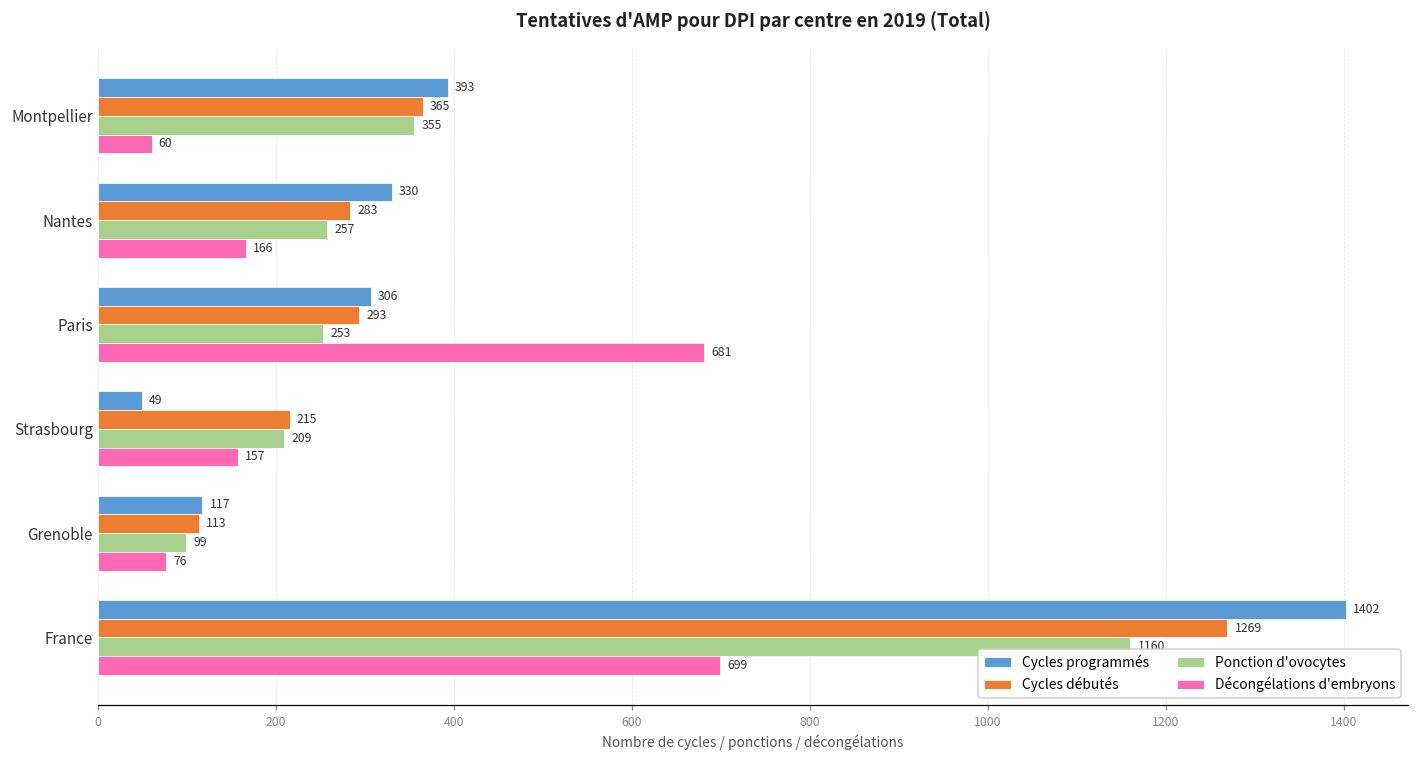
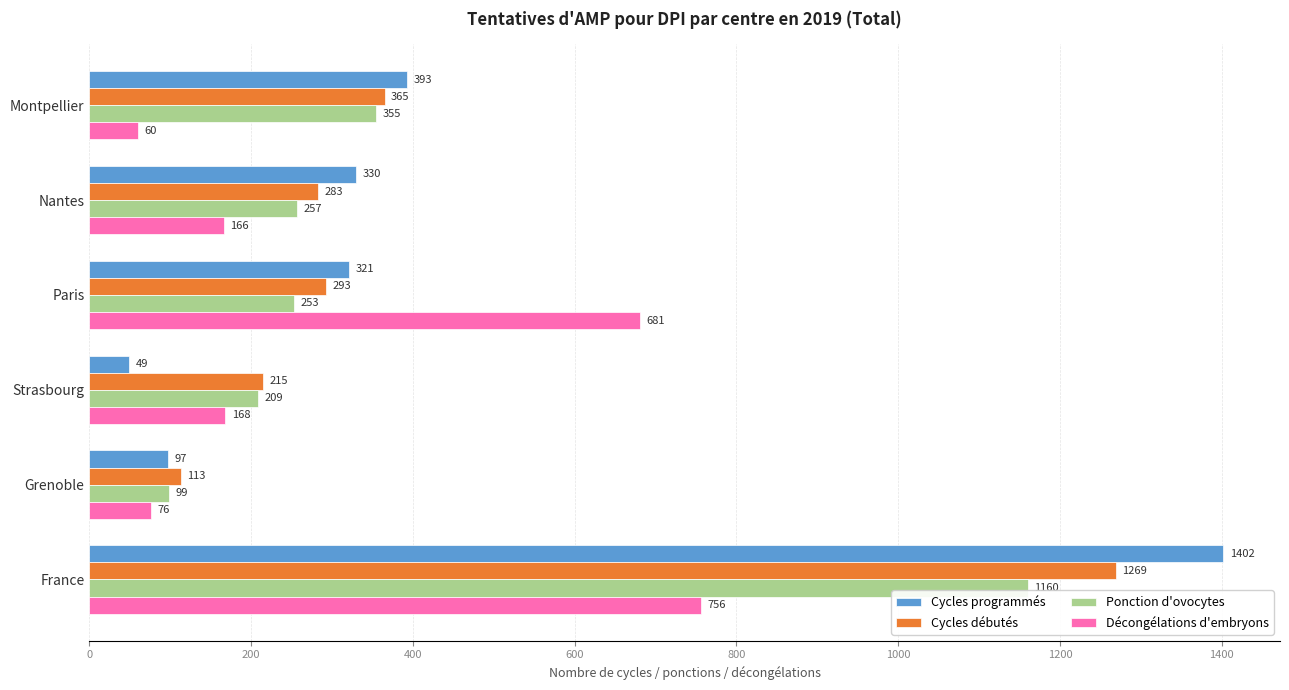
  {
    "Cycles programmés": {
      "Montpellier": 393,
      "Nantes": 330,
-     "Paris": 306,
+     "Paris": 321,
      "Strasbourg": 49,
-     "Grenoble": 117,
+     "Grenoble": 97,
      "France": 1402
    },
    "Cycles débutés": {
      "Montpellier": 365,
      "Nantes": 283,
      "Paris": 293,
      "Strasbourg": 215,
      "Grenoble": 113,
      "France": 1269
    },
    "Ponction d'ovocytes": {
      "Montpellier": 355,
      "Nantes": 257,
      "Paris": 253,
      "Strasbourg": 209,
      "Grenoble": 99
    },
    "Décongélations d'embryons": {
      "Montpellier": 60,
      "Nantes": 166,
      "Paris": 681,
-     "Strasbourg": 157,
+     "Strasbourg": 168,
      "Grenoble": 76,
-     "France": 699
+     "France": 756
    }
  }
